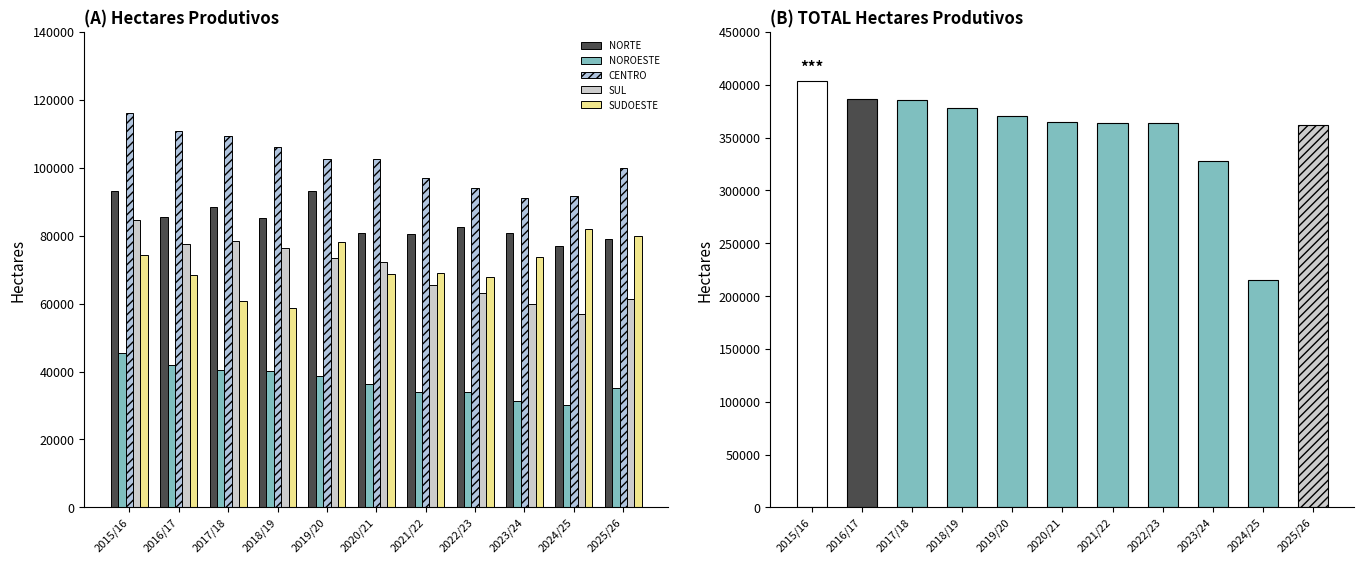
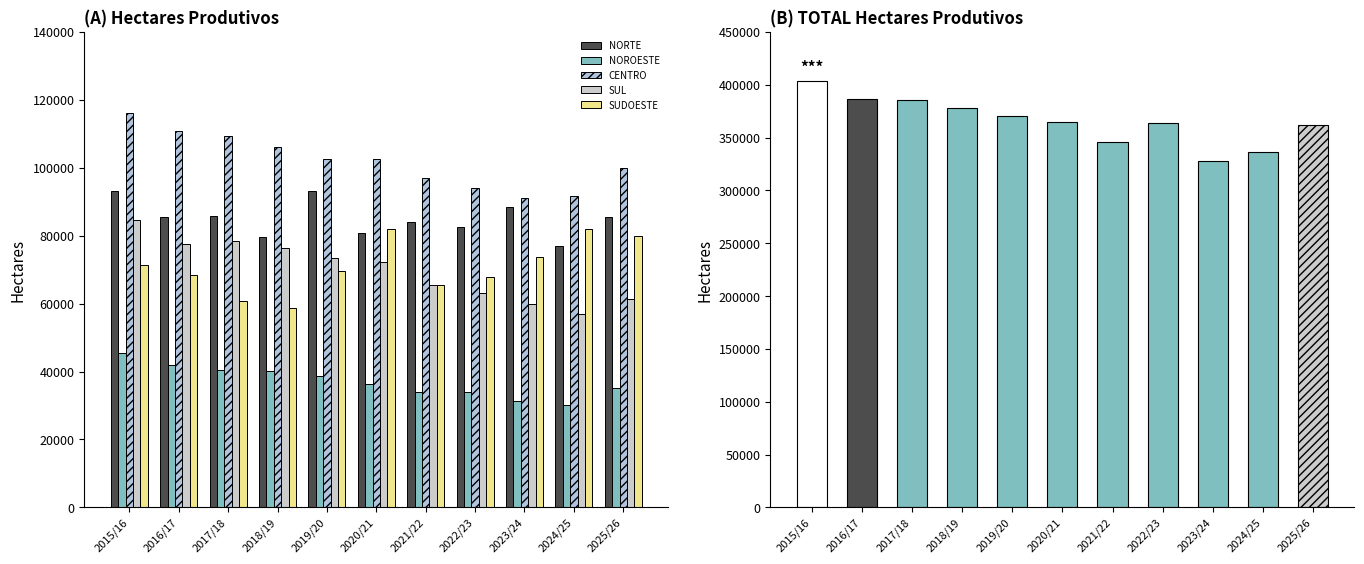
  {
    "(A) Hectares Produtivos": {
      "NORTE": {
        "2015/16": 93000,
        "2016/17": 85000,
-       "2017/18": 89000,
-       "2018/19": 85000,
+       "2017/18": 86000,
+       "2018/19": 80000,
        "2019/20": 93000,
        "2020/21": 81000,
-       "2021/22": 80000,
+       "2021/22": 84000,
        "2022/23": 83000,
-       "2023/24": 81000,
+       "2023/24": 88000,
        "2024/25": 77000,
-       "2025/26": 79000
+       "2025/26": 86000
      },
      "SUDOESTE": {
-       "2015/16": 74000,
+       "2015/16": 71000,
        "2016/17": 68000,
        "2017/18": 61000,
        "2018/19": 59000,
-       "2019/20": 78000,
-       "2020/21": 69000,
-       "2021/22": 69000,
+       "2019/20": 70000,
+       "2020/21": 82000,
+       "2021/22": 65000,
        "2022/23": 68000,
        "2023/24": 74000,
        "2024/25": 82000,
        "2025/26": 80000
      }
    },
    "(B) TOTAL Hectares Produtivos": {
      "2015/16": 403000,
      "2016/17": 387000,
      "2017/18": 386000,
      "2018/19": 378000,
      "2019/20": 370000,
      "2020/21": 364000,
-     "2021/22": 364000,
+     "2021/22": 346000,
      "2022/23": 364000,
      "2023/24": 328000,
-     "2024/25": 215000,
+     "2024/25": 336000,
      "2025/26": 362000
    }
  }
